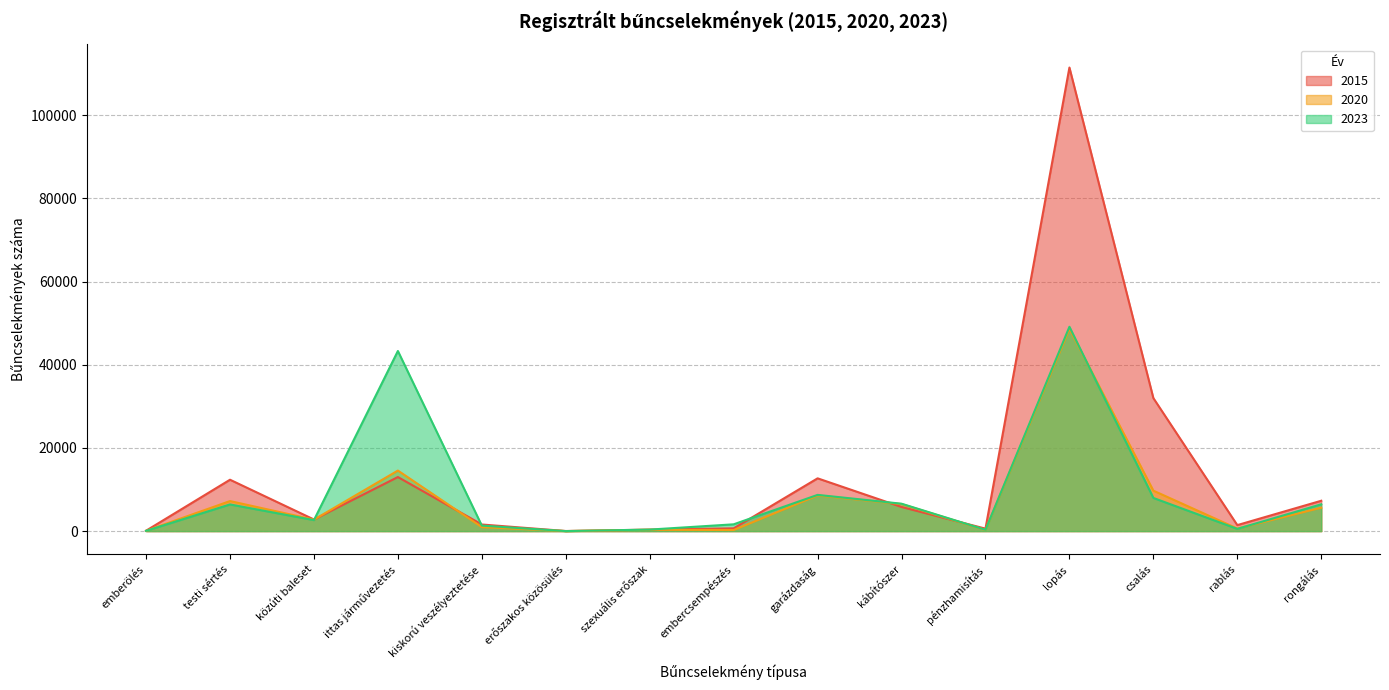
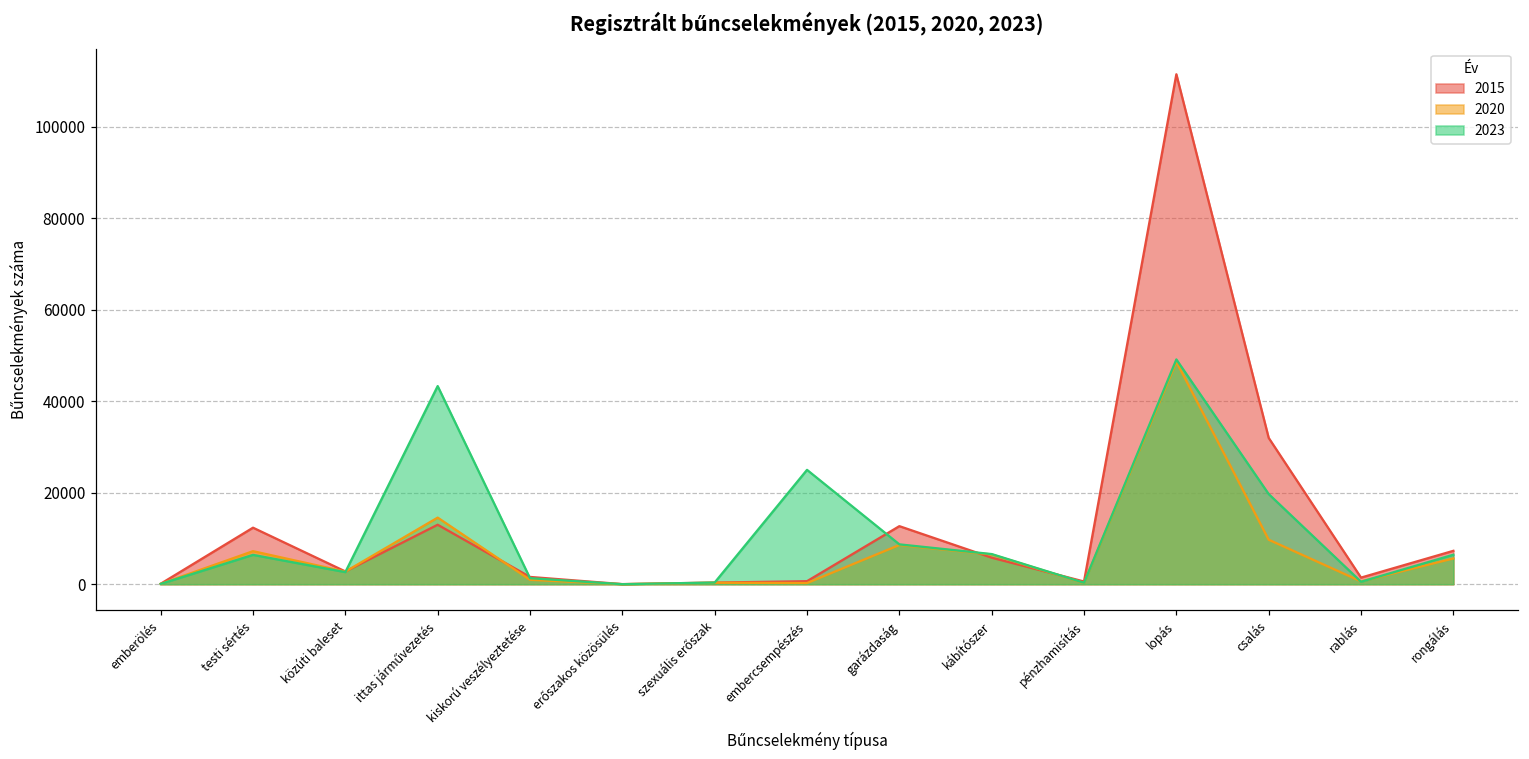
  {
    "2015": {
      "testi sértés": 12000,
      "ittas járművezetés": 13000,
      "garázdaság": 13000,
      "kábítószer": 6000,
      "lopás": 111000,
      "csalás": 32000,
      "rablás": 1000,
      "rongálás": 7000
    },
    "2020": {
      "testi sértés": 7000,
      "ittas járművezetés": 15000,
      "csalás": 10000,
      "rongálás": 6000
    },
    "2023": {
      "testi sértés": 6000,
      "ittas járművezetés": 43000,
-     "embercsempészés": 2000,
-     "csalás": 8000,
+     "embercsempészés": 25000,
+     "csalás": 20000,
      "rongálás": 6000
    }
  }
